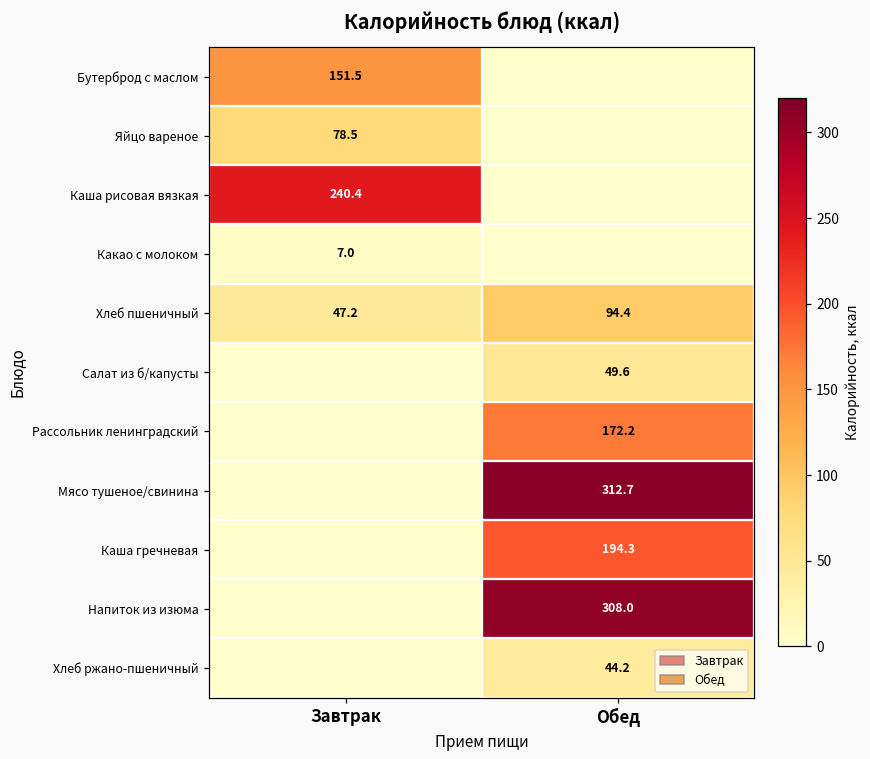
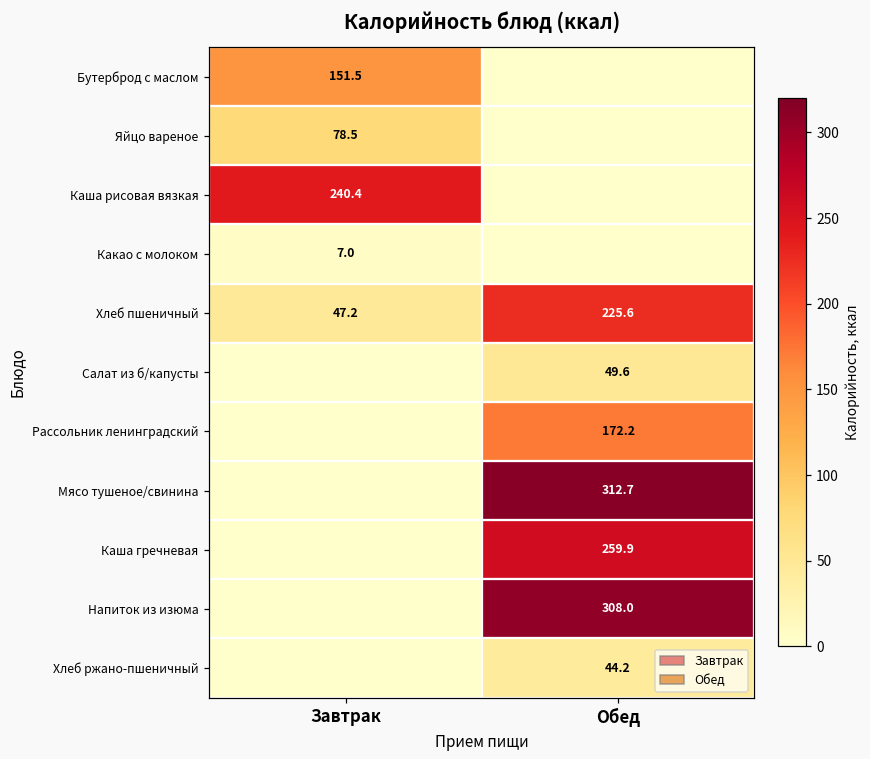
  {
    "Бутерброд с маслом": {
      "Завтрак": 151.5
    },
    "Яйцо вареное": {
      "Завтрак": 78.5
    },
    "Каша рисовая вязкая": {
      "Завтрак": 240.4
    },
    "Какао с молоком": {
      "Завтрак": 7.0
    },
    "Хлеб пшеничный": {
      "Завтрак": 47.2,
-     "Обед": 94.4
+     "Обед": 225.6
    },
    "Салат из б/капусты": {
      "Обед": 49.6
    },
    "Рассольник ленинградский": {
      "Обед": 172.2
    },
    "Мясо тушеное/свинина": {
      "Обед": 312.7
    },
    "Каша гречневая": {
-     "Обед": 194.3
+     "Обед": 259.9
    },
    "Напиток из изюма": {
      "Обед": 308.0
    },
    "Хлеб ржано-пшеничный": {
      "Обед": 44.2
    }
  }
